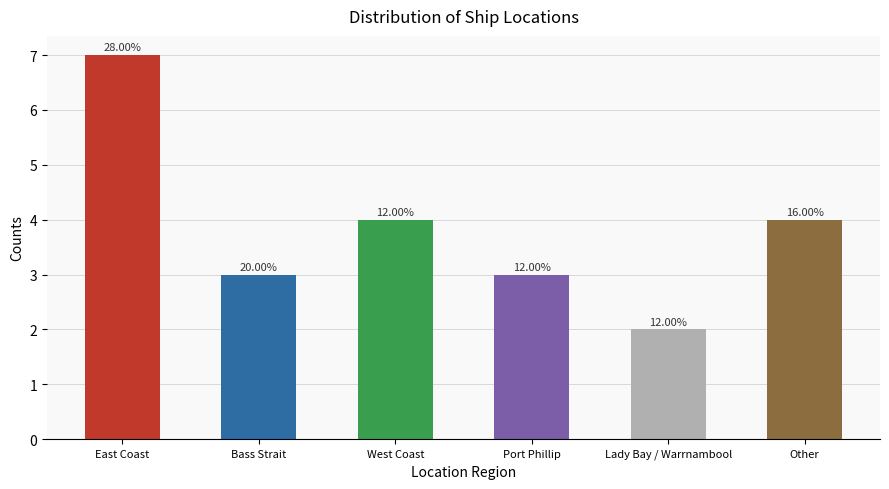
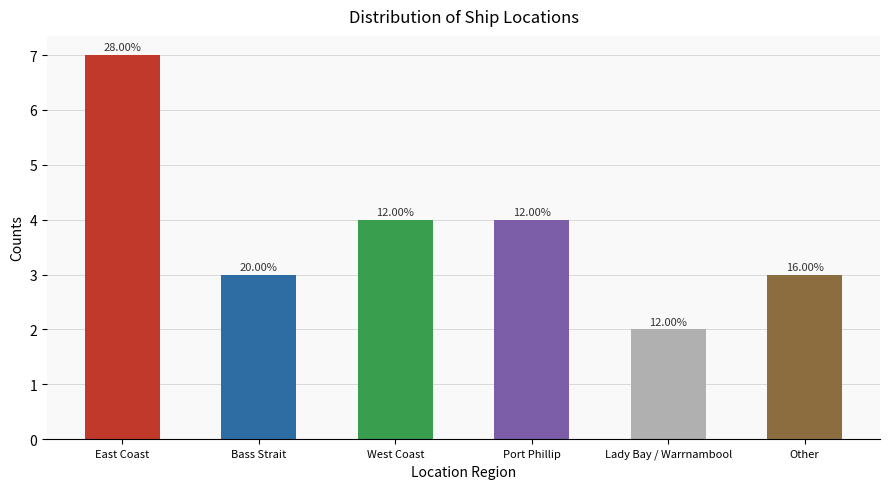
  {
-   "Port Phillip": 3,
-   "Other": 4
+   "Port Phillip": 4,
+   "Other": 3
  }
